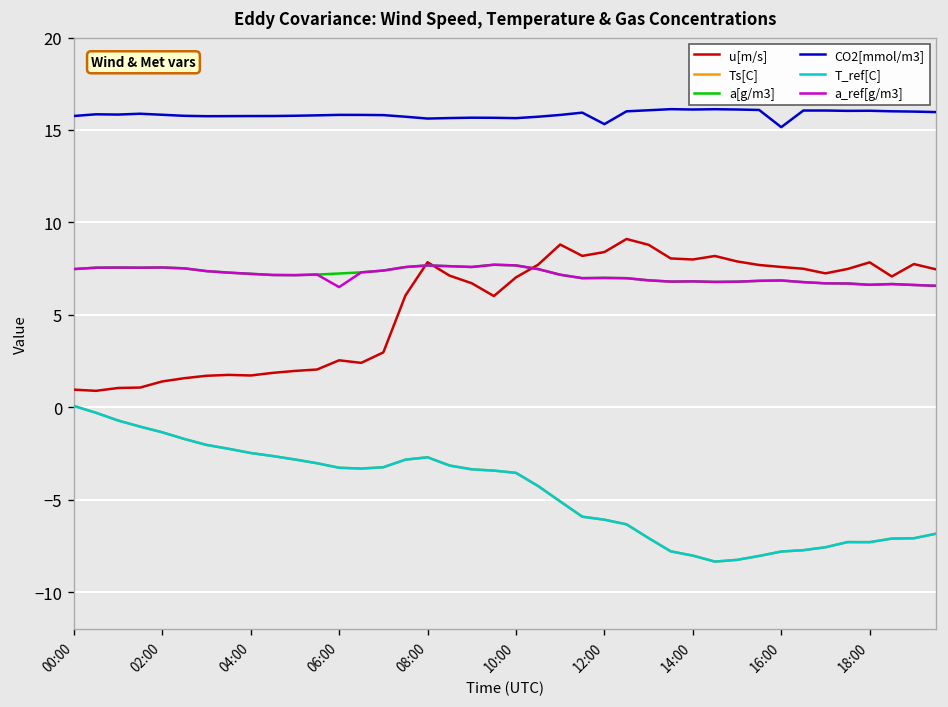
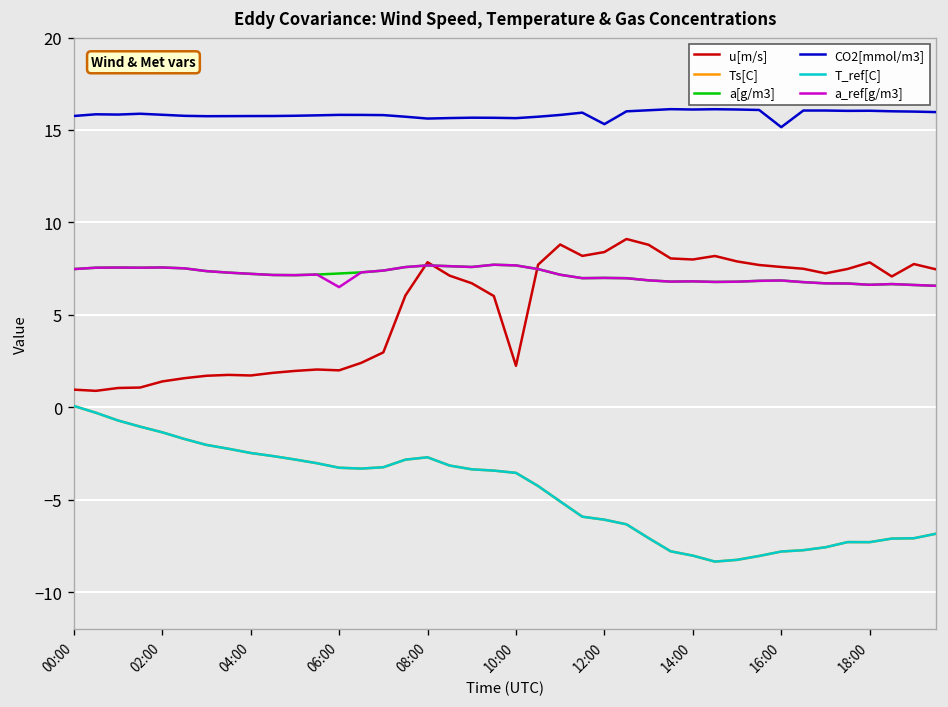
  {
    "u[m/s]": {
      "00:00": 1.0,
      "02:00": 1.4,
      "04:00": 1.7,
-     "06:00": 2.5,
+     "06:00": 2.0,
      "08:00": 7.8,
-     "10:00": 7.0,
+     "10:00": 2.2,
      "12:00": 8.4,
      "14:00": 8.0,
      "16:00": 7.6,
      "18:00": 7.8
    },
    "T_ref[C]": {
      "00:00": 0.1,
      "02:00": -1.4,
      "04:00": -2.5,
      "06:00": -3.3,
      "08:00": -2.7,
      "10:00": -3.6,
      "12:00": -6.1,
      "14:00": -8.0,
      "16:00": -7.8,
      "18:00": -7.3
    },
    "a[g/m3]": {
      "06:00": 7.2
    },
    "CO2[mmol/m3]": {
      "00:00": 15.8,
      "02:00": 15.8,
      "04:00": 15.8,
      "06:00": 15.8,
      "08:00": 15.6,
      "10:00": 15.6,
      "12:00": 15.3,
      "14:00": 16.1,
      "16:00": 15.2,
      "18:00": 16.0
    },
    "a_ref[g/m3]": {
      "06:00": 6.5
    }
  }
